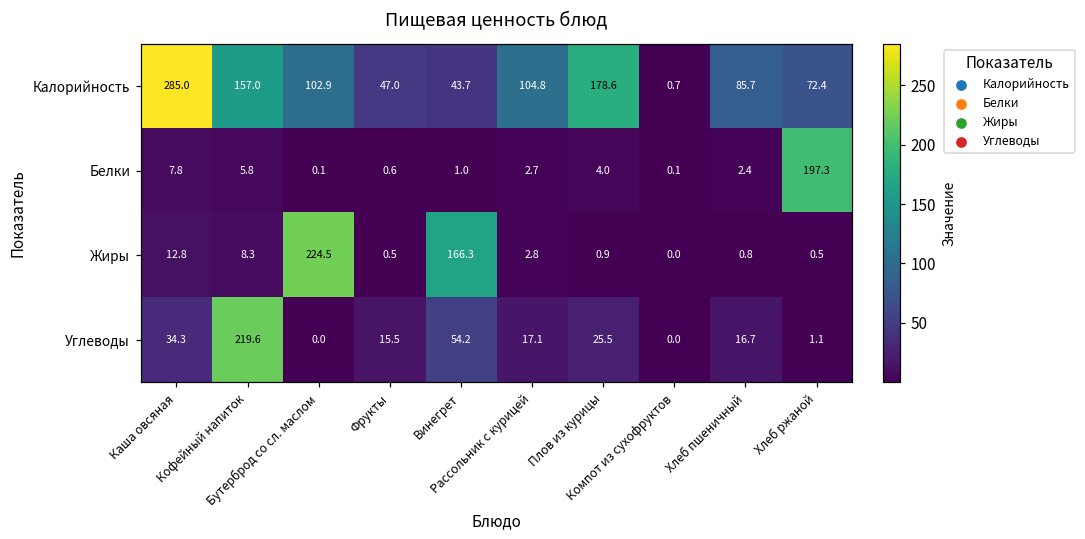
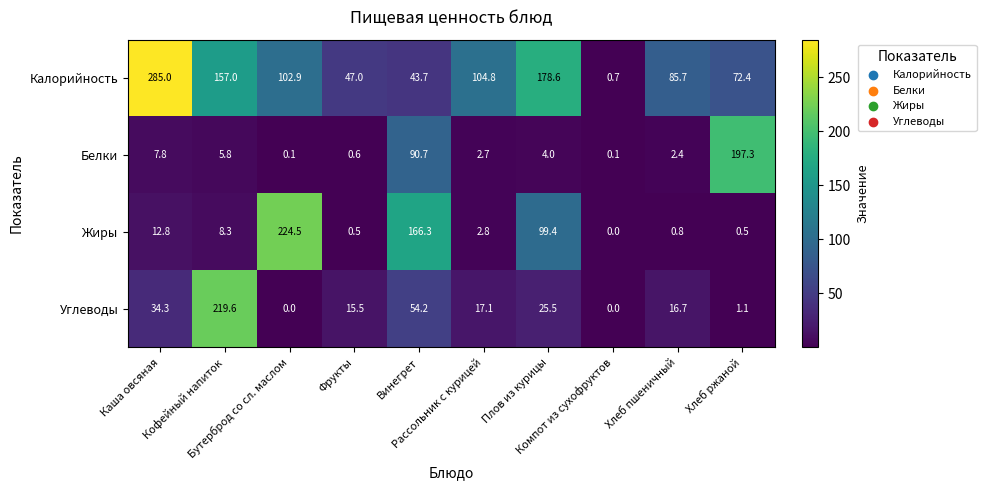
  {
    "Калорийность": {
      "Каша овсяная": 285.0,
      "Кофейный напиток": 157.0,
      "Бутерброд со сл. маслом": 102.9,
      "Фрукты": 47.0,
      "Винегрет": 43.7,
      "Рассольник с курицей": 104.8,
      "Плов из курицы": 178.6,
      "Компот из сухофруктов": 0.7,
      "Хлеб пшеничный": 85.7,
      "Хлеб ржаной": 72.4
    },
    "Белки": {
      "Каша овсяная": 7.8,
      "Кофейный напиток": 5.8,
      "Бутерброд со сл. маслом": 0.1,
      "Фрукты": 0.6,
-     "Винегрет": 1.0,
+     "Винегрет": 90.7,
      "Рассольник с курицей": 2.7,
      "Плов из курицы": 4.0,
      "Компот из сухофруктов": 0.1,
      "Хлеб пшеничный": 2.4,
      "Хлеб ржаной": 197.3
    },
    "Жиры": {
      "Каша овсяная": 12.8,
      "Кофейный напиток": 8.3,
      "Бутерброд со сл. маслом": 224.5,
      "Фрукты": 0.5,
      "Винегрет": 166.3,
      "Рассольник с курицей": 2.8,
-     "Плов из курицы": 0.9,
+     "Плов из курицы": 99.4,
      "Компот из сухофруктов": 0.0,
      "Хлеб пшеничный": 0.8,
      "Хлеб ржаной": 0.5
    },
    "Углеводы": {
      "Каша овсяная": 34.3,
      "Кофейный напиток": 219.6,
      "Бутерброд со сл. маслом": 0.0,
      "Фрукты": 15.5,
      "Винегрет": 54.2,
      "Рассольник с курицей": 17.1,
      "Плов из курицы": 25.5,
      "Компот из сухофруктов": 0.0,
      "Хлеб пшеничный": 16.7,
      "Хлеб ржаной": 1.1
    }
  }
